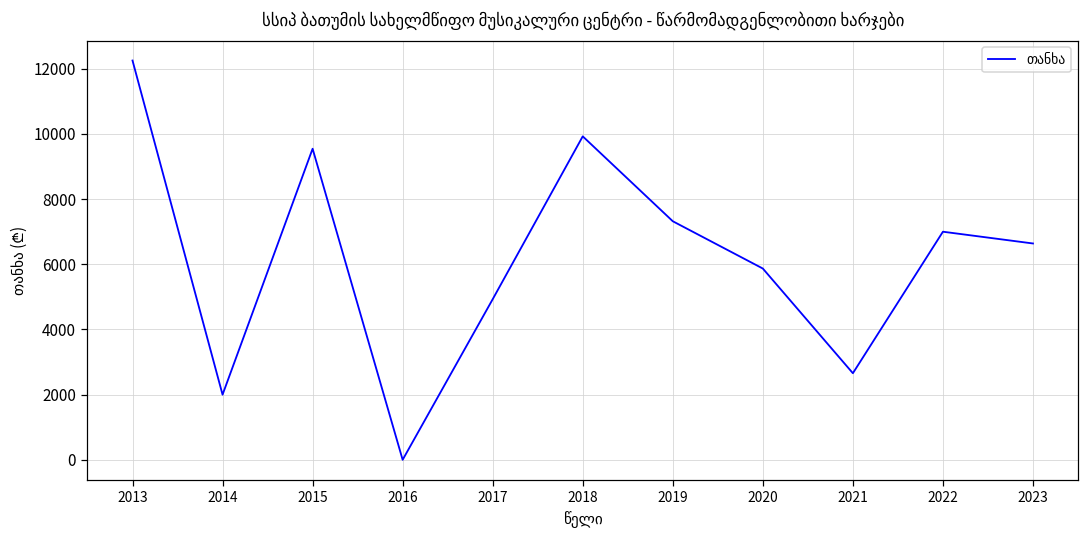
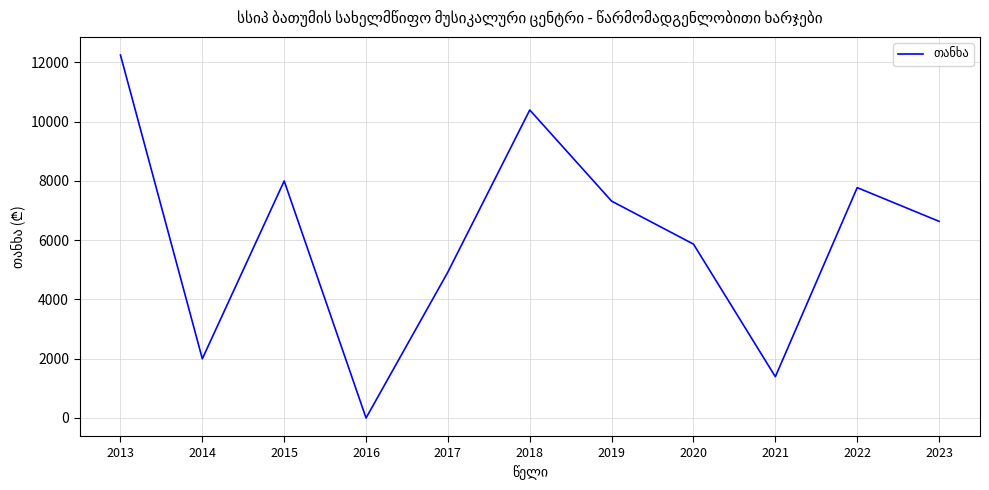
  {
    "2013": 12300,
    "2014": 2000,
-   "2015": 9500,
+   "2015": 8000,
    "2016": 0,
    "2017": 4900,
-   "2018": 9900,
+   "2018": 10400,
    "2019": 7300,
    "2020": 5900,
-   "2021": 2700,
-   "2022": 7000,
+   "2021": 1400,
+   "2022": 7800,
    "2023": 6600
  }
